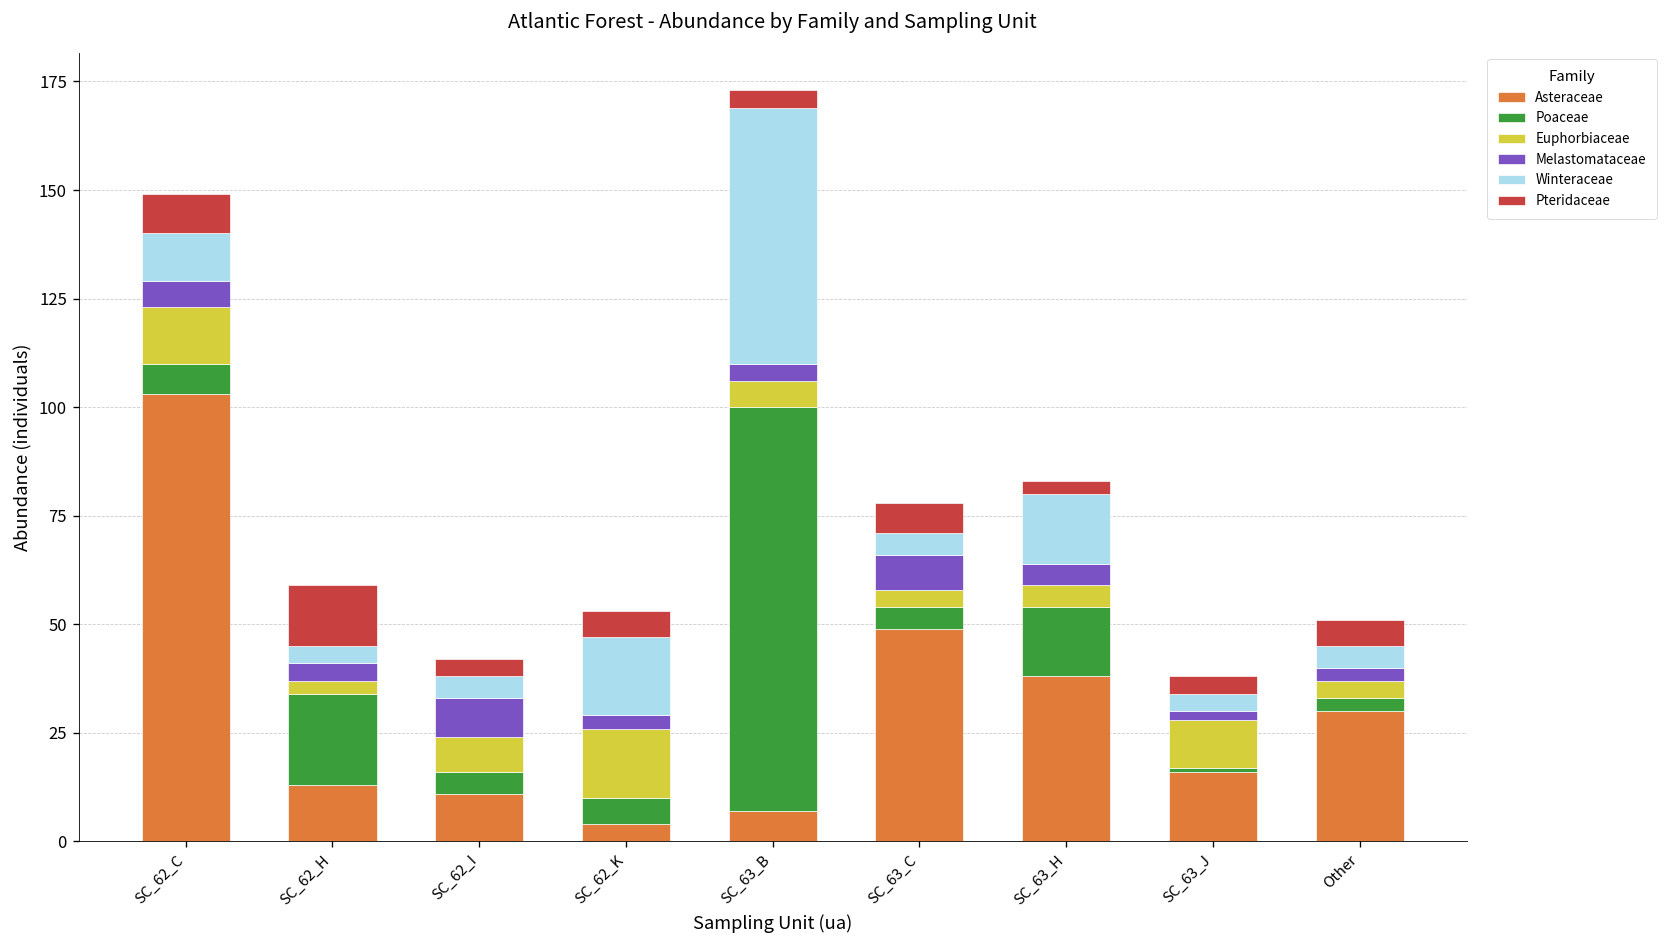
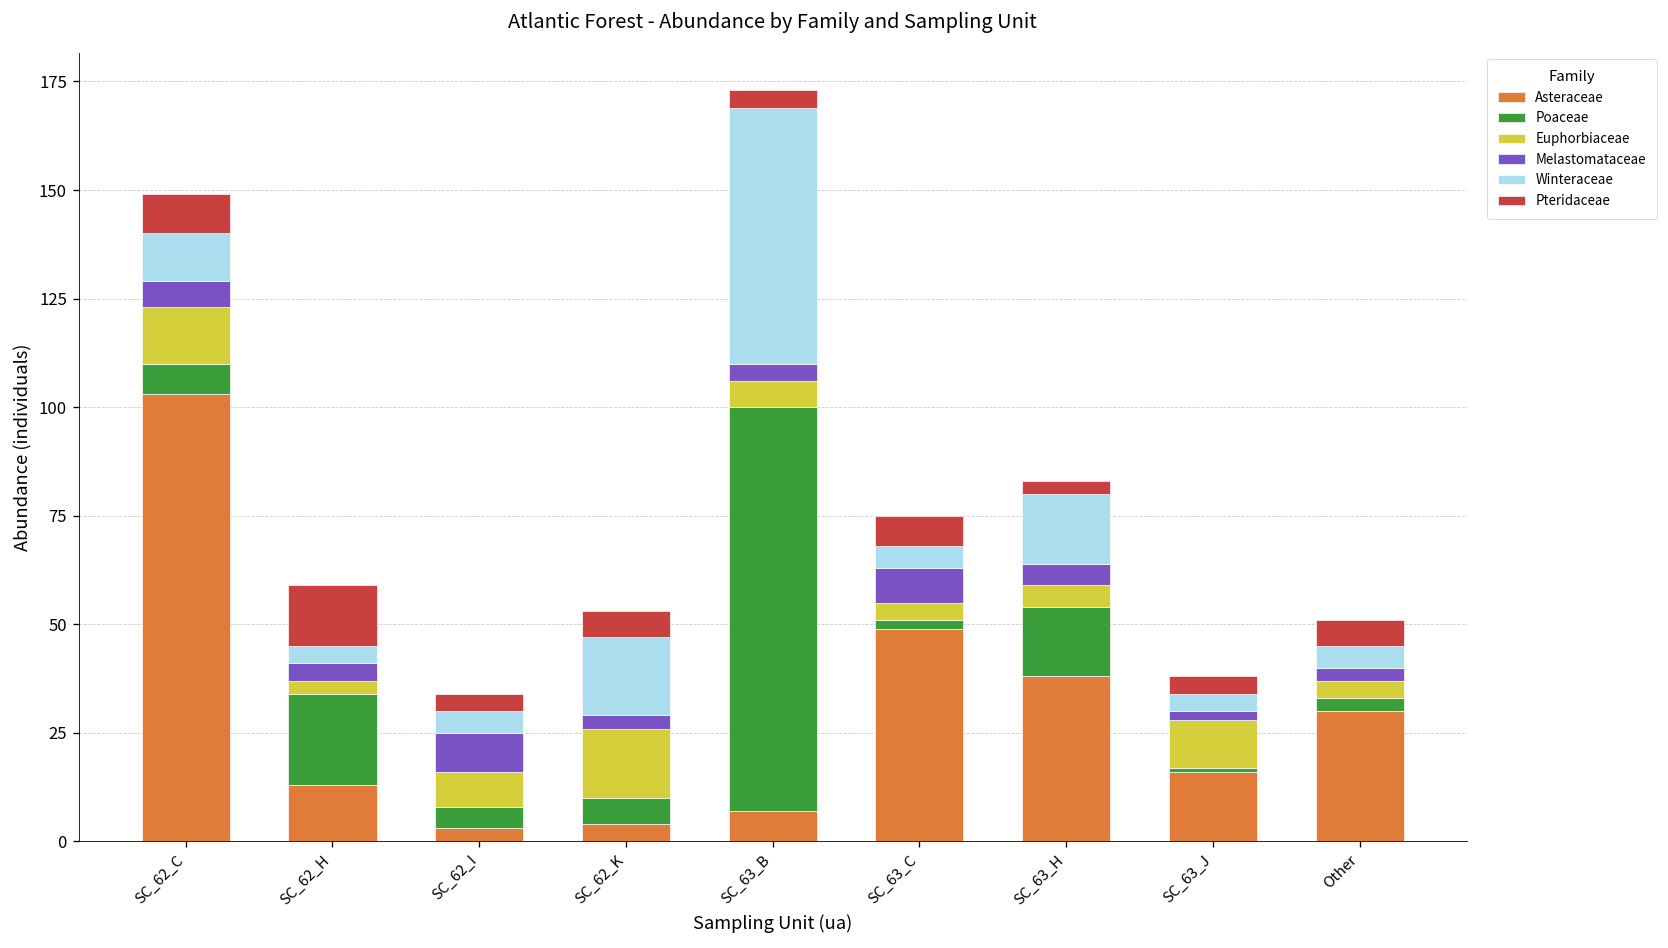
  {
    "Asteraceae": {
      "SC_62_C": 103,
      "SC_62_H": 13,
-     "SC_62_I": 11,
+     "SC_62_I": 3,
      "SC_62_K": 4,
      "SC_63_B": 7,
      "SC_63_C": 49,
      "SC_63_H": 38,
      "SC_63_J": 16,
      "Other": 30
    },
    "Poaceae": {
      "SC_62_C": 7,
      "SC_62_H": 21,
      "SC_62_I": 5,
      "SC_62_K": 6,
      "SC_63_B": 93,
-     "SC_63_C": 5,
+     "SC_63_C": 2,
      "SC_63_H": 16,
      "SC_63_J": 1,
      "Other": 3
    },
    "Euphorbiaceae": {
      "SC_62_C": 13,
      "SC_62_H": 3,
      "SC_62_I": 8,
      "SC_62_K": 16,
      "SC_63_B": 6,
      "SC_63_C": 4,
      "SC_63_H": 5,
      "SC_63_J": 11,
      "Other": 4
    },
    "Melastomataceae": {
      "SC_62_C": 6,
      "SC_62_H": 4,
      "SC_62_I": 9,
      "SC_62_K": 3,
      "SC_63_B": 4,
      "SC_63_C": 8,
      "SC_63_H": 5,
      "SC_63_J": 2,
      "Other": 3
    },
    "Winteraceae": {
      "SC_62_C": 11,
      "SC_62_H": 4,
      "SC_62_I": 5,
      "SC_62_K": 18,
      "SC_63_B": 59,
      "SC_63_C": 5,
      "SC_63_H": 16,
      "SC_63_J": 4,
      "Other": 5
    },
    "Pteridaceae": {
      "SC_62_C": 9,
      "SC_62_H": 14,
      "SC_62_I": 4,
      "SC_62_K": 6,
      "SC_63_B": 4,
      "SC_63_C": 7,
      "SC_63_H": 3,
      "SC_63_J": 4,
      "Other": 6
    }
  }
